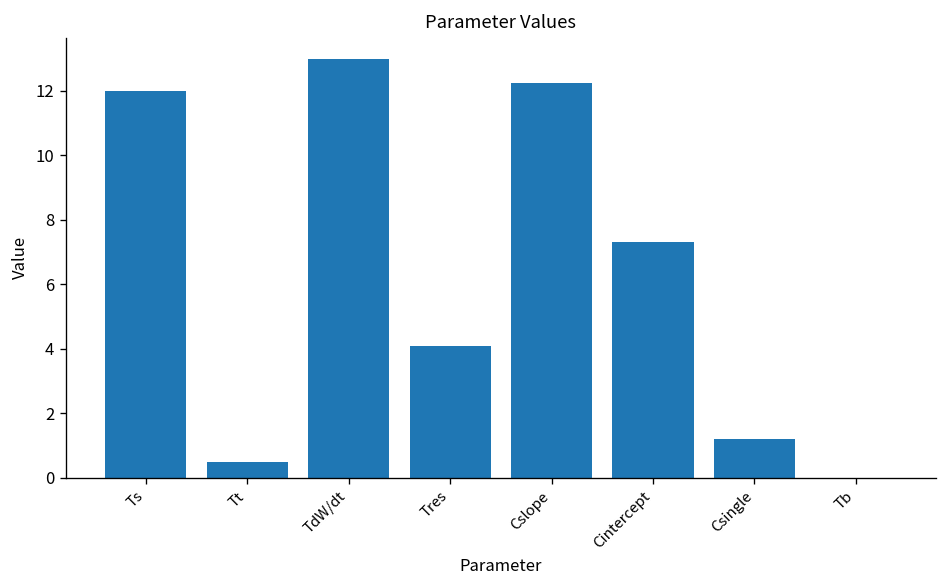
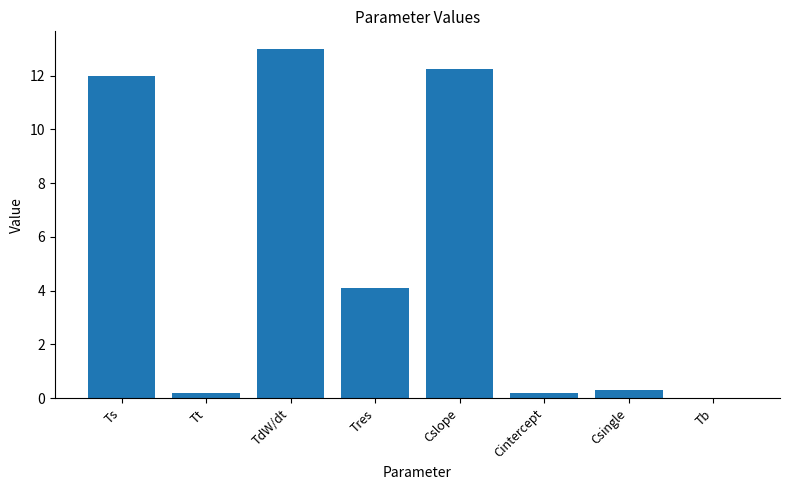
  {
    "Ts": 12.0,
-   "Tt": 0.5,
+   "Tt": 0.2,
    "TdW/dt": 13.0,
    "Tres": 4.1,
    "Cslope": 12.2,
-   "Cintercept": 7.3,
-   "Csingle": 1.2,
+   "Cintercept": 0.2,
+   "Csingle": 0.3,
    "Tb": 0.0
  }
